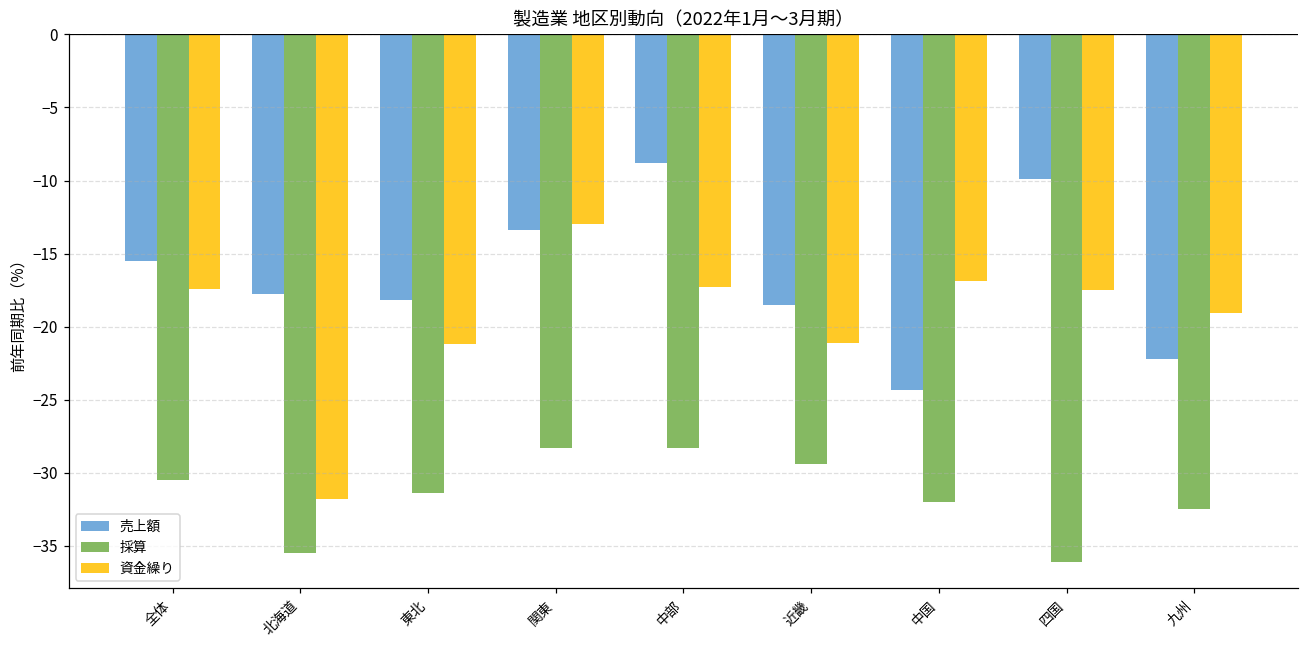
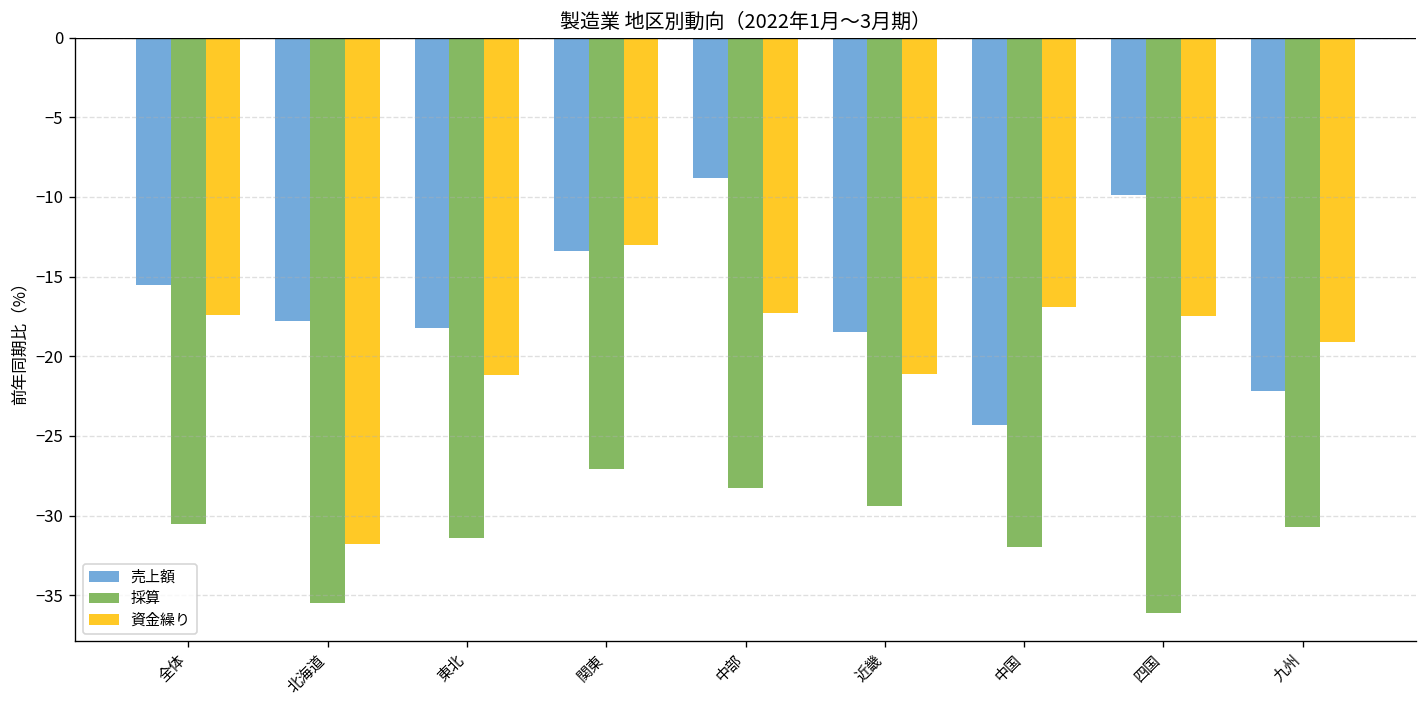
  {
    "売上額": {
      "全体": -15.5,
      "北海道": -17.8,
      "東北": -18.2,
      "関東": -13.4,
      "中部": -8.8,
      "近畿": -18.5,
      "中国": -24.3,
      "四国": -9.9,
      "九州": -22.2
    },
    "採算": {
      "全体": -30.5,
      "北海道": -35.5,
      "東北": -31.4,
-     "関東": -28.3,
+     "関東": -27.1,
      "中部": -28.3,
      "近畿": -29.4,
      "中国": -32.0,
      "四国": -36.1,
-     "九州": -32.5
+     "九州": -30.7
    },
    "資金繰り": {
      "全体": -17.4,
      "北海道": -31.8,
      "東北": -21.2,
      "関東": -13.0,
      "中部": -17.3,
      "近畿": -21.1,
      "中国": -16.9,
      "四国": -17.5,
      "九州": -19.1
    }
  }
